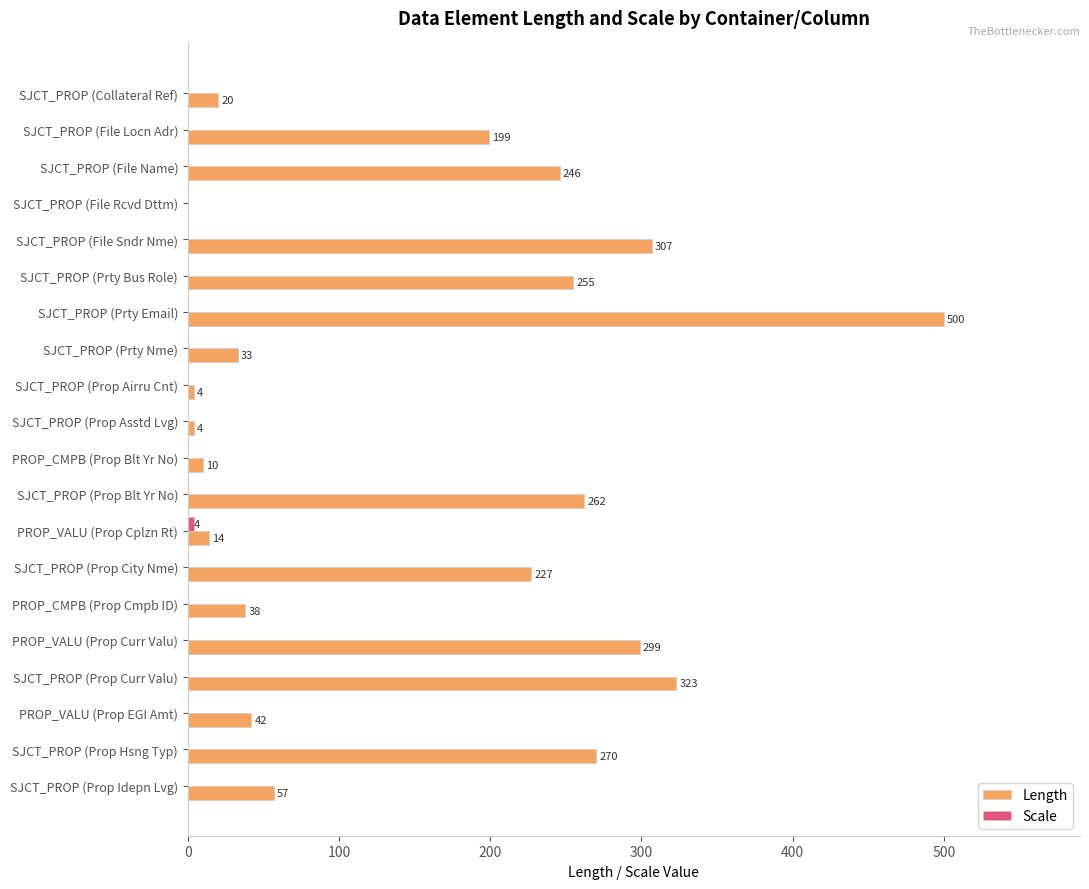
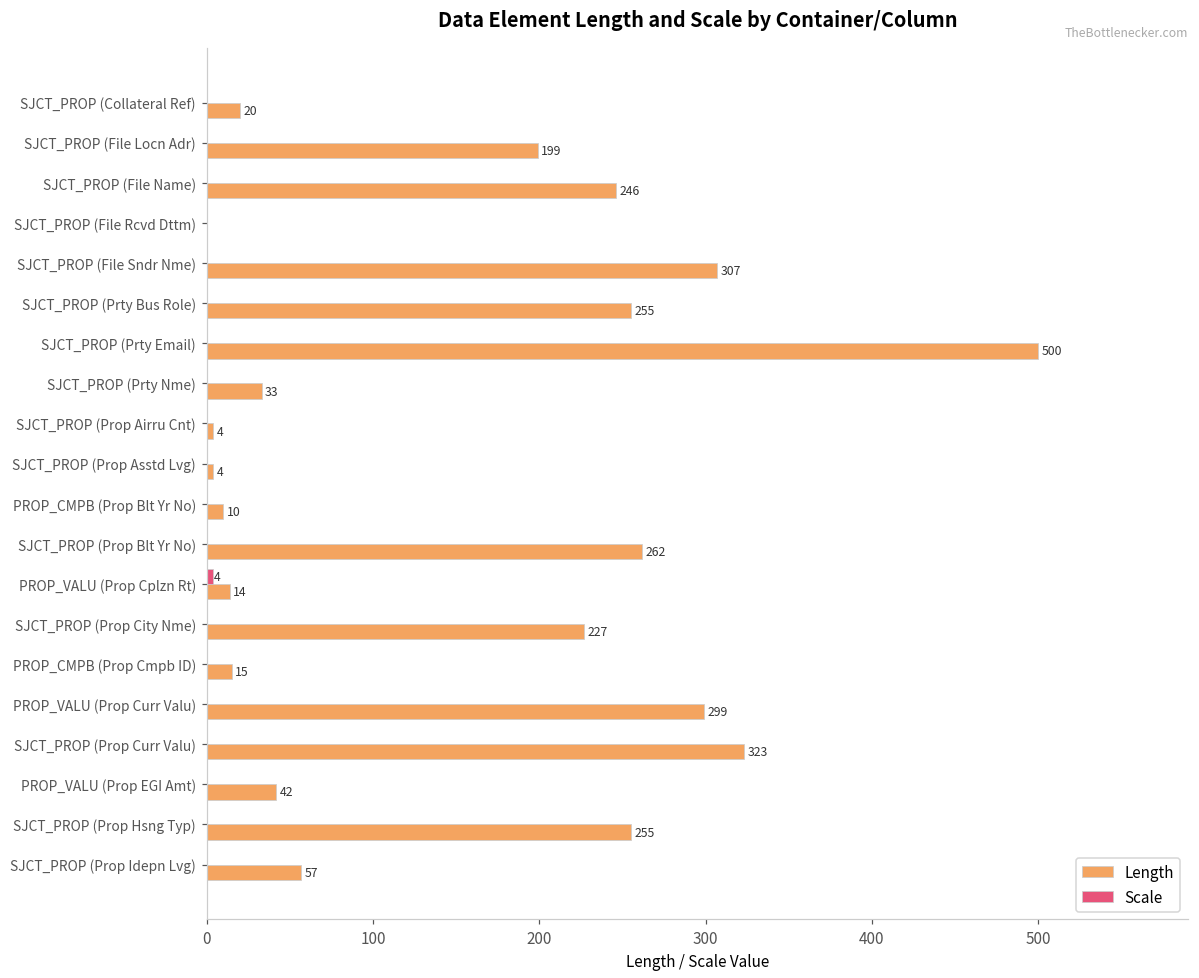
  {
    "Length": {
      "SJCT_PROP (Collateral Ref)": 20,
      "SJCT_PROP (File Locn Adr)": 199,
      "SJCT_PROP (File Name)": 246,
      "SJCT_PROP (File Sndr Nme)": 307,
      "SJCT_PROP (Prty Bus Role)": 255,
      "SJCT_PROP (Prty Email)": 500,
      "SJCT_PROP (Prty Nme)": 33,
      "SJCT_PROP (Prop Airru Cnt)": 4,
      "SJCT_PROP (Prop Asstd Lvg)": 4,
      "PROP_CMPB (Prop Blt Yr No)": 10,
      "SJCT_PROP (Prop Blt Yr No)": 262,
      "PROP_VALU (Prop Cplzn Rt)": 14,
      "SJCT_PROP (Prop City Nme)": 227,
-     "PROP_CMPB (Prop Cmpb ID)": 38,
+     "PROP_CMPB (Prop Cmpb ID)": 15,
      "PROP_VALU (Prop Curr Valu)": 299,
      "SJCT_PROP (Prop Curr Valu)": 323,
      "PROP_VALU (Prop EGI Amt)": 42,
-     "SJCT_PROP (Prop Hsng Typ)": 270,
+     "SJCT_PROP (Prop Hsng Typ)": 255,
      "SJCT_PROP (Prop Idepn Lvg)": 57
    },
    "Scale": {
      "PROP_VALU (Prop Cplzn Rt)": 4
    }
  }
